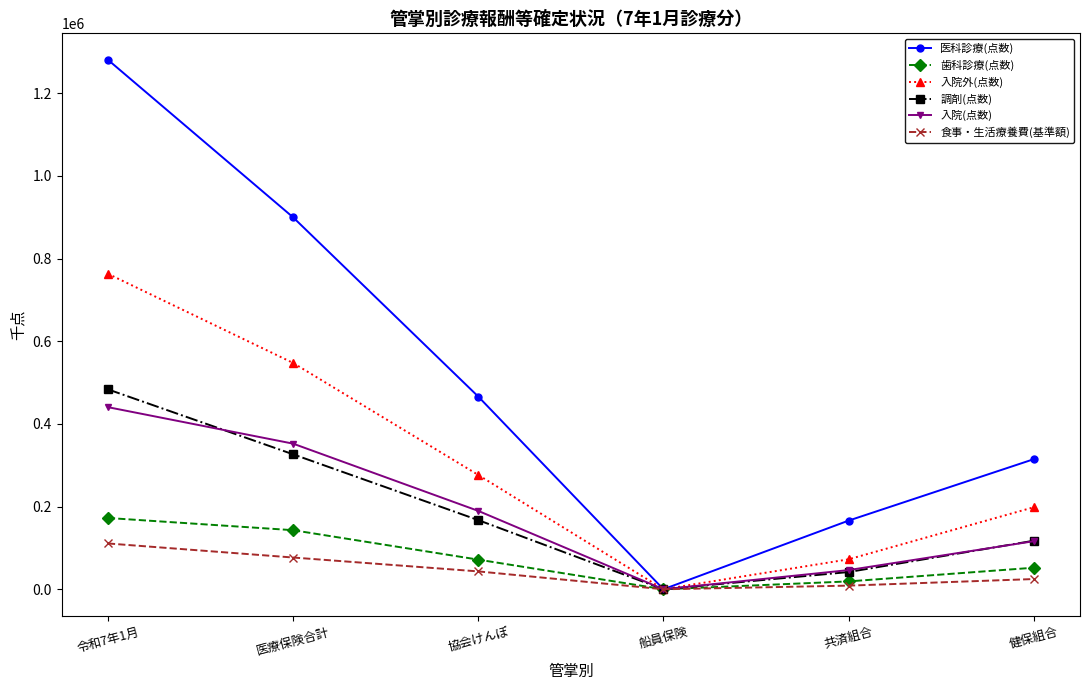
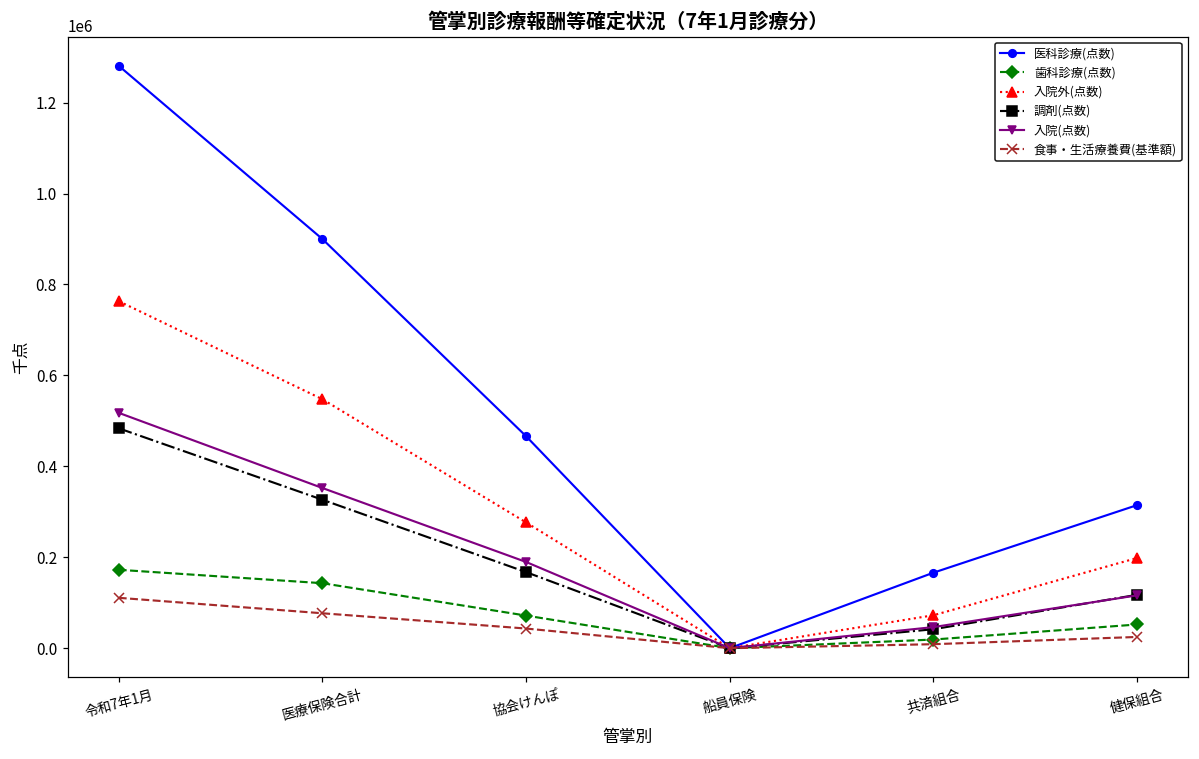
  {
    "医科診療(点数)": {
      "令和7年1月": 1280000,
      "医療保険合計": 900000,
      "協会けんぽ": 470000,
      "共済組合": 170000,
      "健保組合": 310000
    },
    "歯科診療(点数)": {
      "令和7年1月": 170000,
      "医療保険合計": 140000,
      "協会けんぽ": 70000,
      "共済組合": 20000,
      "健保組合": 50000
    },
    "入院外(点数)": {
      "令和7年1月": 760000,
      "医療保険合計": 550000,
      "協会けんぽ": 280000,
      "共済組合": 70000,
      "健保組合": 200000
    },
    "調剤(点数)": {
      "令和7年1月": 480000,
      "医療保険合計": 330000,
      "協会けんぽ": 170000
    },
    "入院(点数)": {
-     "令和7年1月": 440000,
+     "令和7年1月": 520000,
      "医療保険合計": 350000,
      "協会けんぽ": 190000
    },
    "食事・生活療養費(基準額)": {
      "令和7年1月": 110000,
      "医療保険合計": 80000,
      "協会けんぽ": 40000,
      "共済組合": 10000,
      "健保組合": 20000
    }
  }
